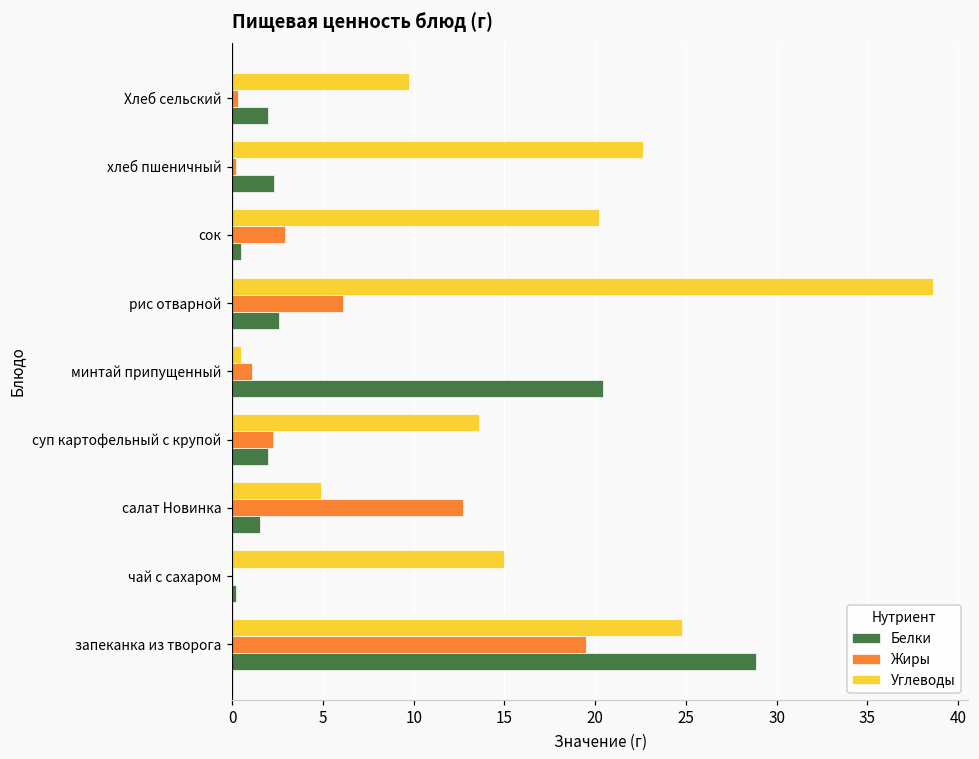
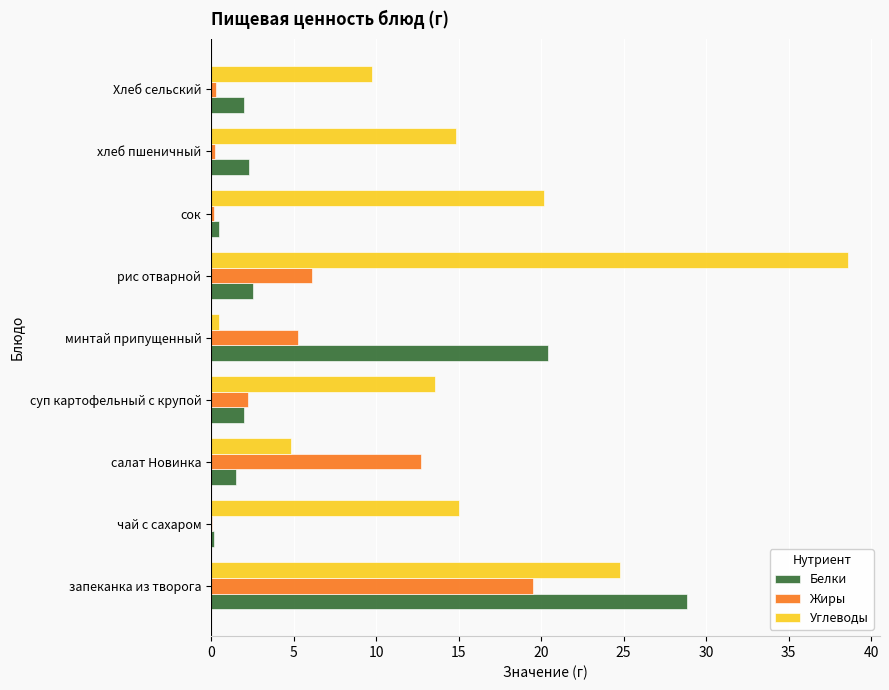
  {
    "Белки": {
      "Хлеб сельский": 2.0,
      "хлеб пшеничный": 2.3,
      "сок": 0.5,
      "рис отварной": 2.6,
      "минтай припущенный": 20.4,
      "суп картофельный с крупой": 2.0,
      "салат Новинка": 1.5,
      "чай с сахаром": 0.2,
      "запеканка из творога": 28.9
    },
    "Жиры": {
      "Хлеб сельский": 0.3,
      "хлеб пшеничный": 0.2,
-     "сок": 2.9,
+     "сок": 0.2,
      "рис отварной": 6.1,
-     "минтай припущенный": 1.1,
+     "минтай припущенный": 5.3,
      "суп картофельный с крупой": 2.2,
      "салат Новинка": 12.7,
      "запеканка из творога": 19.5
    },
    "Углеводы": {
      "Хлеб сельский": 9.8,
-     "хлеб пшеничный": 22.6,
+     "хлеб пшеничный": 14.9,
      "сок": 20.2,
      "рис отварной": 38.6,
      "минтай припущенный": 0.5,
      "суп картофельный с крупой": 13.6,
      "салат Новинка": 4.9,
      "чай с сахаром": 15.0,
      "запеканка из творога": 24.8
    }
  }
